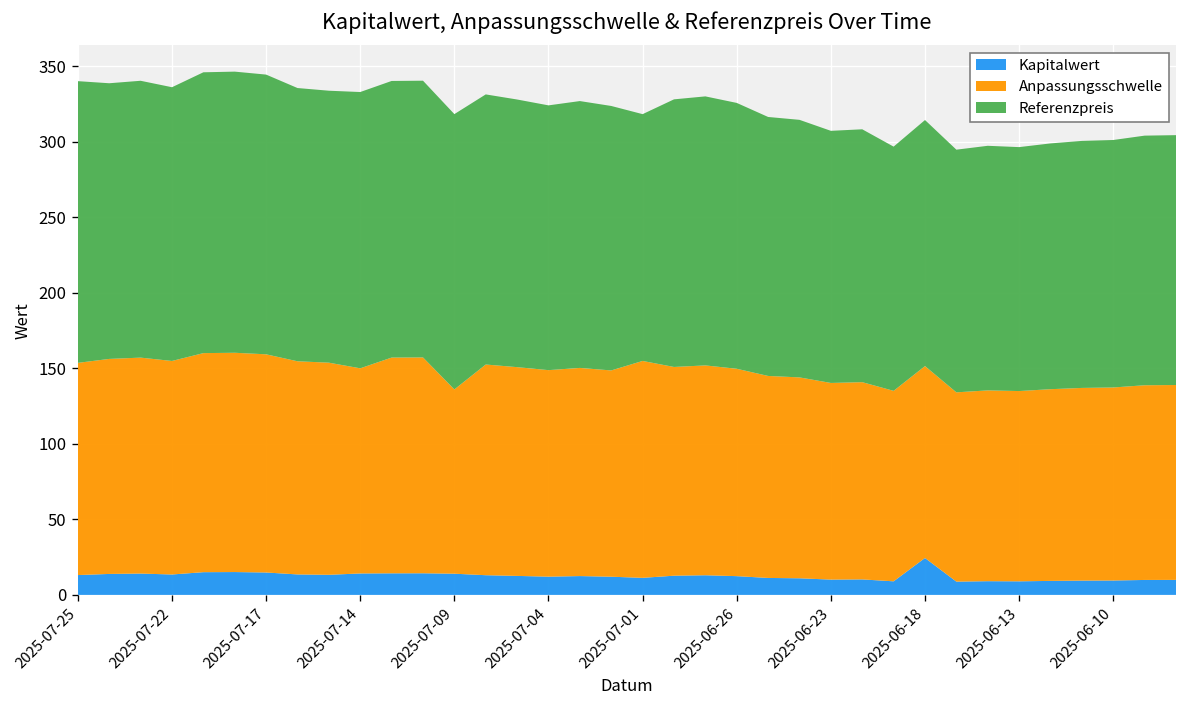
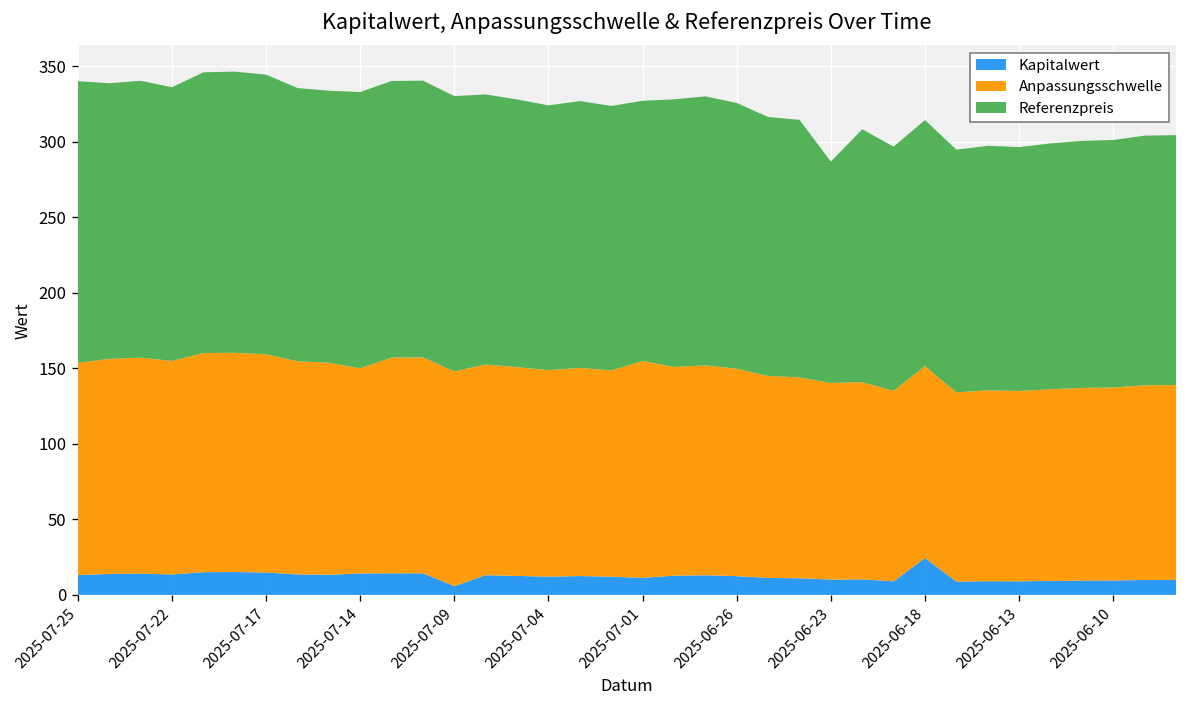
  {
    "Kapitalwert": {
      "2025-07-25": 13,
      "2025-07-22": 14,
      "2025-07-17": 15,
      "2025-07-14": 14,
-     "2025-07-09": 14,
+     "2025-07-09": 6,
      "2025-07-04": 12,
      "2025-07-01": 11,
      "2025-06-26": 12,
      "2025-06-23": 10,
      "2025-06-18": 24,
      "2025-06-13": 9,
      "2025-06-10": 10
    },
    "Anpassungsschwelle": {
      "2025-07-25": 141,
      "2025-07-22": 141,
      "2025-07-17": 145,
      "2025-07-14": 136,
-     "2025-07-09": 122,
+     "2025-07-09": 142,
      "2025-07-04": 137,
      "2025-07-01": 144,
      "2025-06-26": 137,
      "2025-06-23": 130,
      "2025-06-18": 127,
      "2025-06-13": 126,
      "2025-06-10": 128
    },
    "Referenzpreis": {
      "2025-07-25": 187,
      "2025-07-22": 181,
      "2025-07-17": 185,
      "2025-07-14": 183,
      "2025-07-09": 182,
      "2025-07-04": 175,
-     "2025-07-01": 163,
+     "2025-07-01": 172,
      "2025-06-26": 176,
-     "2025-06-23": 167,
+     "2025-06-23": 147,
      "2025-06-18": 163,
      "2025-06-13": 162,
      "2025-06-10": 164
    }
  }
